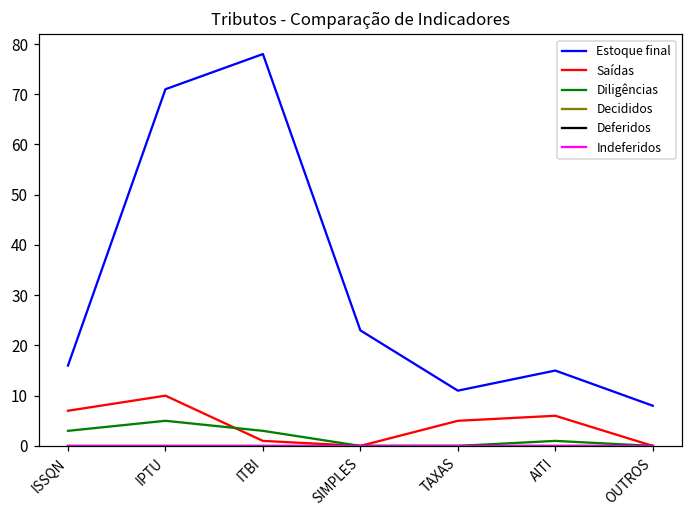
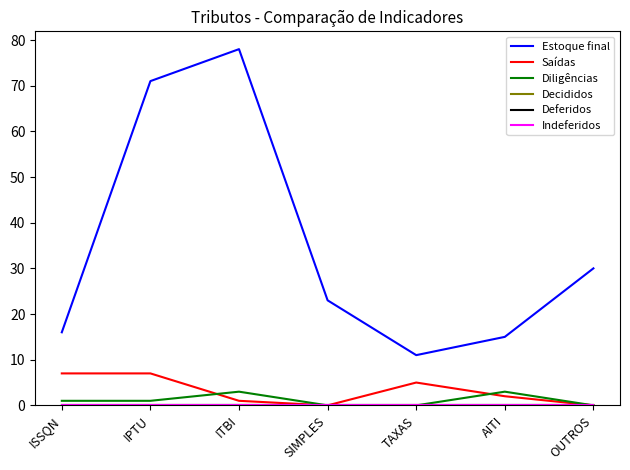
  {
    "Estoque final": {
      "ISSQN": 16,
      "IPTU": 71,
      "ITBI": 78,
      "SIMPLES": 23,
      "TAXAS": 11,
      "AITI": 15,
-     "OUTROS": 8
+     "OUTROS": 30
    },
    "Saídas": {
      "ISSQN": 7,
-     "IPTU": 10,
+     "IPTU": 7,
      "ITBI": 1,
      "TAXAS": 5,
-     "AITI": 6
+     "AITI": 2
    },
    "Diligências": {
-     "ISSQN": 3,
-     "IPTU": 5,
+     "ISSQN": 1,
+     "IPTU": 1,
      "ITBI": 3,
-     "AITI": 1
+     "AITI": 3
    },
    "Indeferidos": {
      "ISSQN": 0,
      "IPTU": 0,
      "ITBI": 0,
      "AITI": 0
    }
  }
